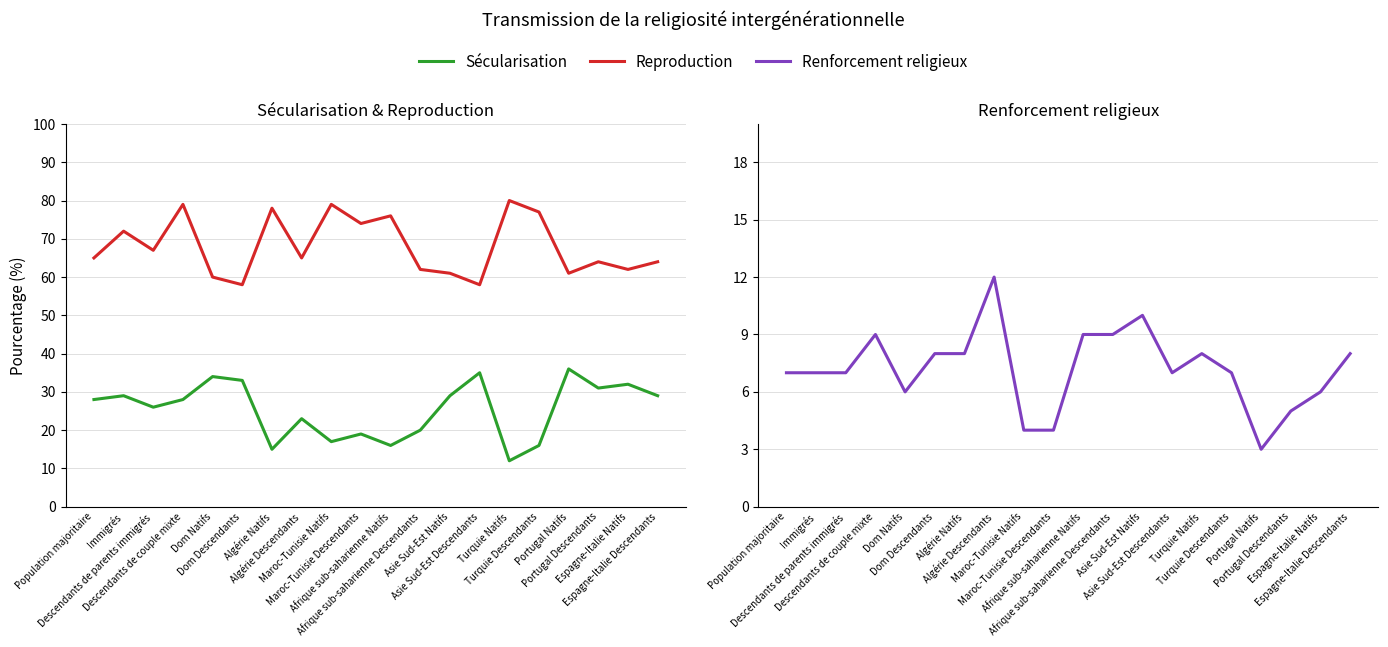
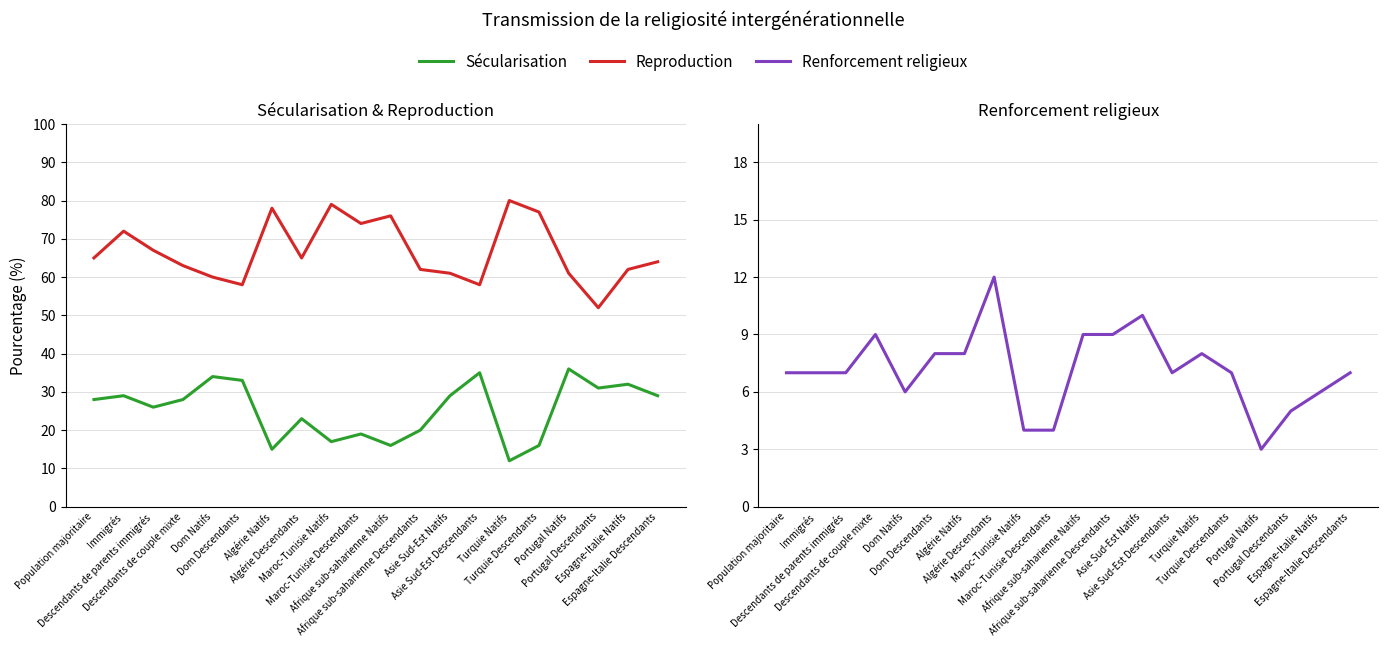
  {
    "Sécularisation & Reproduction": {
      "Sécularisation": {
        "Population majoritaire": 28,
        "Immigrés": 29,
        "Descendants de parents immigrés": 26,
        "Descendants de couple mixte": 28,
        "Dom Natifs": 34,
        "Dom Descendants": 33,
        "Algérie Natifs": 15,
        "Algérie Descendants": 23,
        "Maroc-Tunisie Natifs": 17,
        "Maroc-Tunisie Descendants": 19,
        "Afrique sub-saharienne Natifs": 16,
        "Afrique sub-saharienne Descendants": 20,
        "Asie Sud-Est Natifs": 29,
        "Asie Sud-Est Descendants": 35,
        "Turquie Natifs": 12,
        "Turquie Descendants": 16,
        "Portugal Natifs": 36,
        "Portugal Descendants": 31,
        "Espagne-Italie Natifs": 32,
        "Espagne-Italie Descendants": 29
      },
      "Reproduction": {
        "Population majoritaire": 65,
        "Immigrés": 72,
        "Descendants de parents immigrés": 67,
-       "Descendants de couple mixte": 79,
+       "Descendants de couple mixte": 63,
        "Dom Natifs": 60,
        "Dom Descendants": 58,
        "Algérie Natifs": 78,
        "Algérie Descendants": 65,
        "Maroc-Tunisie Natifs": 79,
        "Maroc-Tunisie Descendants": 74,
        "Afrique sub-saharienne Natifs": 76,
        "Afrique sub-saharienne Descendants": 62,
        "Asie Sud-Est Natifs": 61,
        "Asie Sud-Est Descendants": 58,
        "Turquie Natifs": 80,
        "Turquie Descendants": 77,
        "Portugal Natifs": 61,
-       "Portugal Descendants": 64,
+       "Portugal Descendants": 52,
        "Espagne-Italie Natifs": 62,
        "Espagne-Italie Descendants": 64
      }
    },
    "Renforcement religieux": {
      "Population majoritaire": 7,
      "Immigrés": 7,
      "Descendants de parents immigrés": 7,
      "Descendants de couple mixte": 9,
      "Dom Natifs": 6,
      "Dom Descendants": 8,
      "Algérie Natifs": 8,
      "Algérie Descendants": 12,
      "Maroc-Tunisie Natifs": 4,
      "Maroc-Tunisie Descendants": 4,
      "Afrique sub-saharienne Natifs": 9,
      "Afrique sub-saharienne Descendants": 9,
      "Asie Sud-Est Natifs": 10,
      "Asie Sud-Est Descendants": 7,
      "Turquie Natifs": 8,
      "Turquie Descendants": 7,
      "Portugal Natifs": 3,
      "Portugal Descendants": 5,
      "Espagne-Italie Natifs": 6,
-     "Espagne-Italie Descendants": 8
+     "Espagne-Italie Descendants": 7
    }
  }
